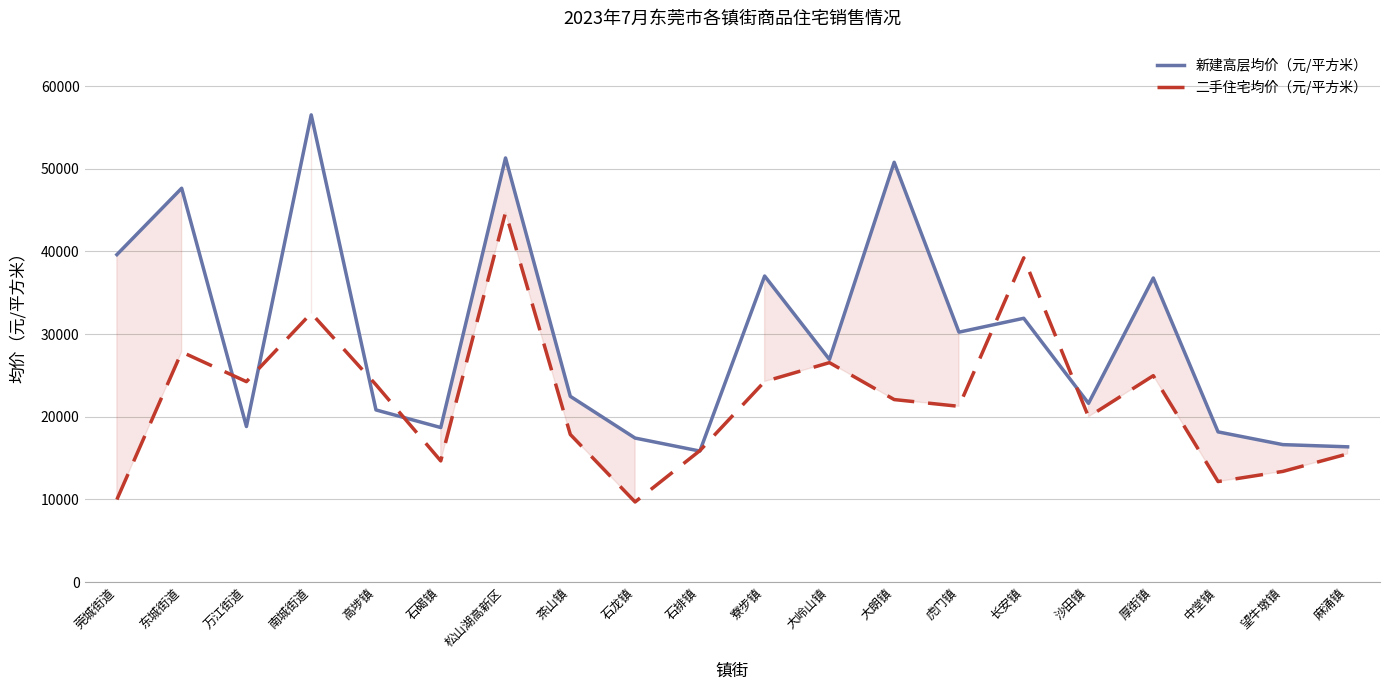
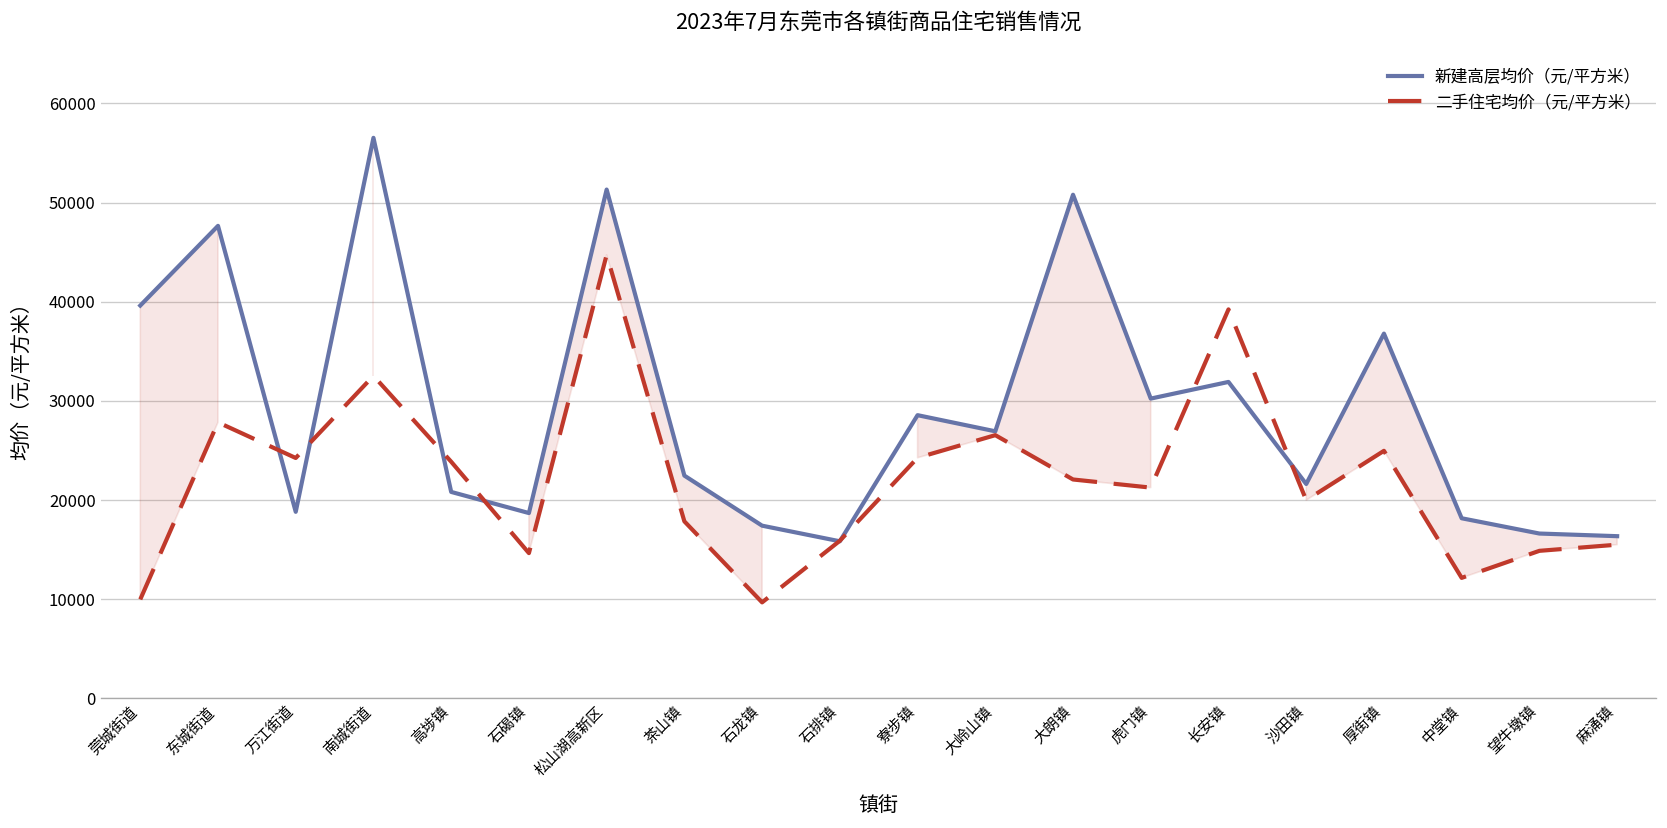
  {
    "新建高层均价（元/平方米）": {
      "莞城街道": 40000,
      "东城街道": 48000,
      "万江街道": 19000,
      "南城街道": 57000,
      "高埗镇": 21000,
      "石碣镇": 19000,
      "松山湖高新区": 51000,
      "茶山镇": 22000,
      "石龙镇": 17000,
-     "寮步镇": 37000,
+     "寮步镇": 29000,
      "大岭山镇": 27000,
      "大朗镇": 51000,
      "虎门镇": 30000,
      "长安镇": 32000,
      "沙田镇": 22000,
      "厚街镇": 37000,
      "中堂镇": 18000,
      "望牛墩镇": 17000,
      "麻涌镇": 16000
    },
    "二手住宅均价（元/平方米）": {
      "莞城街道": 10000,
      "东城街道": 28000,
      "万江街道": 24000,
      "南城街道": 33000,
      "高埗镇": 24000,
      "石碣镇": 15000,
      "松山湖高新区": 45000,
      "茶山镇": 18000,
      "石龙镇": 10000,
      "寮步镇": 24000,
      "大岭山镇": 27000,
      "大朗镇": 22000,
      "虎门镇": 21000,
      "长安镇": 39000,
      "沙田镇": 20000,
      "厚街镇": 25000,
      "中堂镇": 12000,
-     "望牛墩镇": 13000,
+     "望牛墩镇": 15000,
      "麻涌镇": 16000
    }
  }
